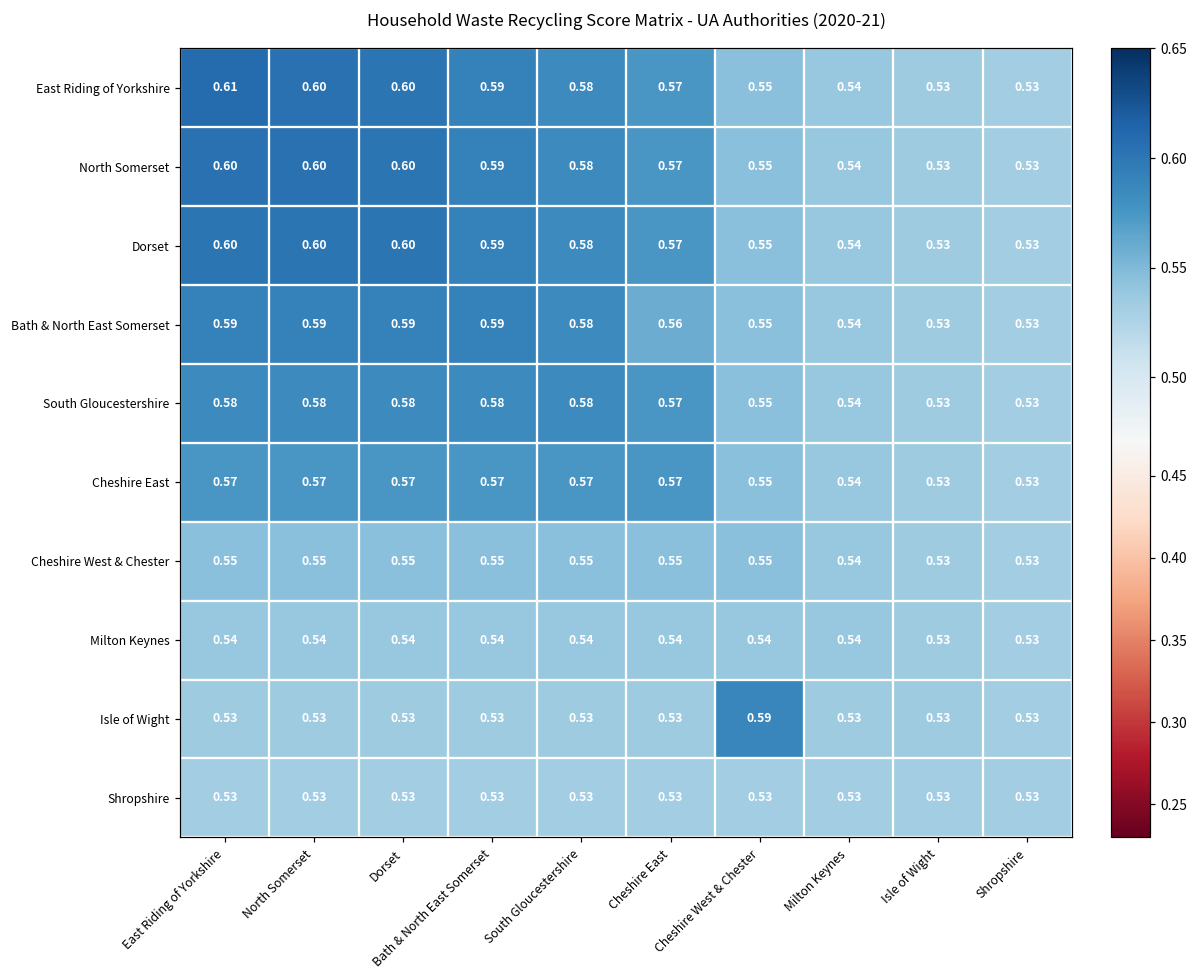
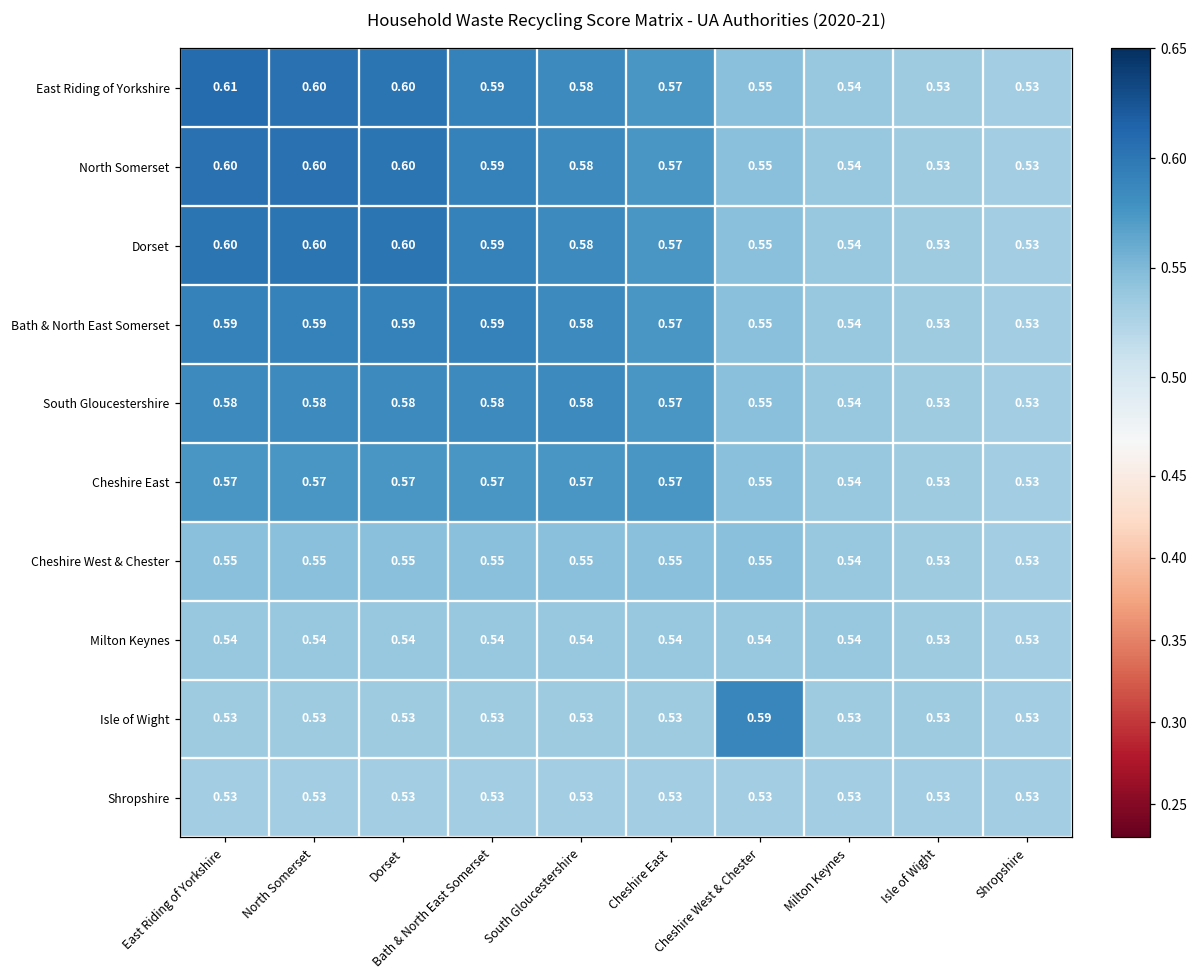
  {
    "East Riding of Yorkshire": {
      "East Riding of Yorkshire": 0.61,
      "North Somerset": 0.60,
      "Dorset": 0.60,
      "Bath & North East Somerset": 0.59,
      "South Gloucestershire": 0.58,
      "Cheshire East": 0.57,
      "Cheshire West & Chester": 0.55,
      "Milton Keynes": 0.54,
      "Isle of Wight": 0.53,
      "Shropshire": 0.53
    },
    "North Somerset": {
      "East Riding of Yorkshire": 0.60,
      "North Somerset": 0.60,
      "Dorset": 0.60,
      "Bath & North East Somerset": 0.59,
      "South Gloucestershire": 0.58,
      "Cheshire East": 0.57,
      "Cheshire West & Chester": 0.55,
      "Milton Keynes": 0.54,
      "Isle of Wight": 0.53,
      "Shropshire": 0.53
    },
    "Dorset": {
      "East Riding of Yorkshire": 0.60,
      "North Somerset": 0.60,
      "Dorset": 0.60,
      "Bath & North East Somerset": 0.59,
      "South Gloucestershire": 0.58,
      "Cheshire East": 0.57,
      "Cheshire West & Chester": 0.55,
      "Milton Keynes": 0.54,
      "Isle of Wight": 0.53,
      "Shropshire": 0.53
    },
    "Bath & North East Somerset": {
      "East Riding of Yorkshire": 0.59,
      "North Somerset": 0.59,
      "Dorset": 0.59,
      "Bath & North East Somerset": 0.59,
      "South Gloucestershire": 0.58,
-     "Cheshire East": 0.56,
+     "Cheshire East": 0.57,
      "Cheshire West & Chester": 0.55,
      "Milton Keynes": 0.54,
      "Isle of Wight": 0.53,
      "Shropshire": 0.53
    },
    "South Gloucestershire": {
      "East Riding of Yorkshire": 0.58,
      "North Somerset": 0.58,
      "Dorset": 0.58,
      "Bath & North East Somerset": 0.58,
      "South Gloucestershire": 0.58,
      "Cheshire East": 0.57,
      "Cheshire West & Chester": 0.55,
      "Milton Keynes": 0.54,
      "Isle of Wight": 0.53,
      "Shropshire": 0.53
    },
    "Cheshire East": {
      "East Riding of Yorkshire": 0.57,
      "North Somerset": 0.57,
      "Dorset": 0.57,
      "Bath & North East Somerset": 0.57,
      "South Gloucestershire": 0.57,
      "Cheshire East": 0.57,
      "Cheshire West & Chester": 0.55,
      "Milton Keynes": 0.54,
      "Isle of Wight": 0.53,
      "Shropshire": 0.53
    },
    "Cheshire West & Chester": {
      "East Riding of Yorkshire": 0.55,
      "North Somerset": 0.55,
      "Dorset": 0.55,
      "Bath & North East Somerset": 0.55,
      "South Gloucestershire": 0.55,
      "Cheshire East": 0.55,
      "Cheshire West & Chester": 0.55,
      "Milton Keynes": 0.54,
      "Isle of Wight": 0.53,
      "Shropshire": 0.53
    },
    "Milton Keynes": {
      "East Riding of Yorkshire": 0.54,
      "North Somerset": 0.54,
      "Dorset": 0.54,
      "Bath & North East Somerset": 0.54,
      "South Gloucestershire": 0.54,
      "Cheshire East": 0.54,
      "Cheshire West & Chester": 0.54,
      "Milton Keynes": 0.54,
      "Isle of Wight": 0.53,
      "Shropshire": 0.53
    },
    "Isle of Wight": {
      "East Riding of Yorkshire": 0.53,
      "North Somerset": 0.53,
      "Dorset": 0.53,
      "Bath & North East Somerset": 0.53,
      "South Gloucestershire": 0.53,
      "Cheshire East": 0.53,
      "Cheshire West & Chester": 0.59,
      "Milton Keynes": 0.53,
      "Isle of Wight": 0.53,
      "Shropshire": 0.53
    },
    "Shropshire": {
      "East Riding of Yorkshire": 0.53,
      "North Somerset": 0.53,
      "Dorset": 0.53,
      "Bath & North East Somerset": 0.53,
      "South Gloucestershire": 0.53,
      "Cheshire East": 0.53,
      "Cheshire West & Chester": 0.53,
      "Milton Keynes": 0.53,
      "Isle of Wight": 0.53,
      "Shropshire": 0.53
    }
  }
